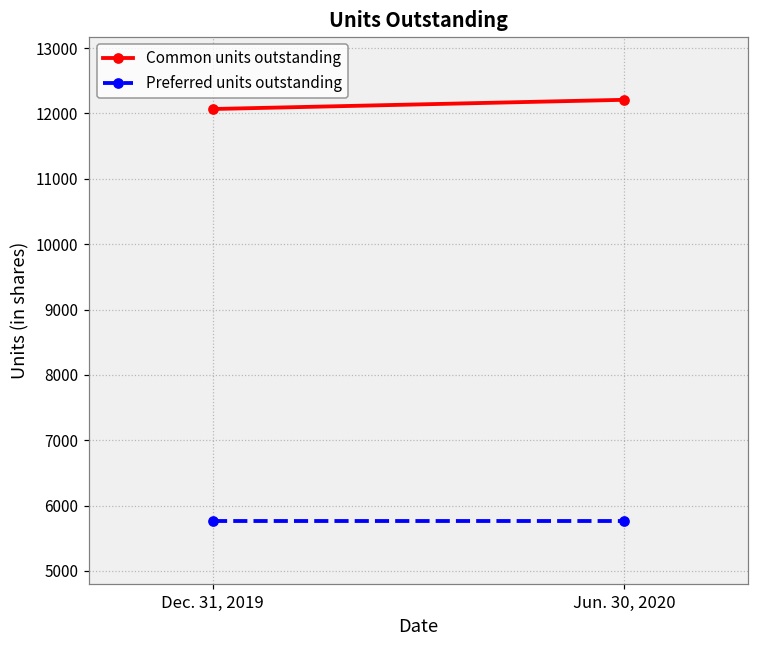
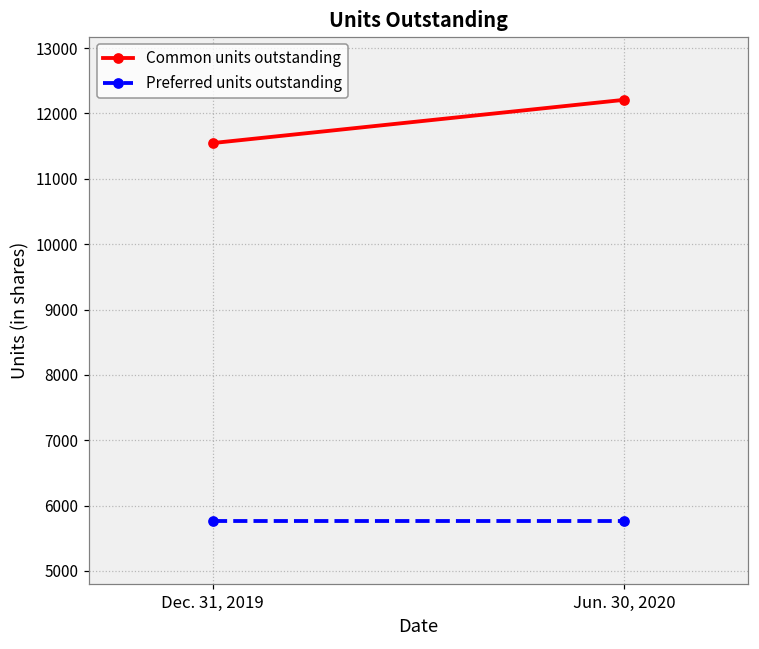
  {
    "Common units outstanding": {
-     "Dec. 31, 2019": 12100,
+     "Dec. 31, 2019": 11500,
      "Jun. 30, 2020": 12200
    },
    "Preferred units outstanding": {
      "Dec. 31, 2019": 5800,
      "Jun. 30, 2020": 5800
    }
  }
